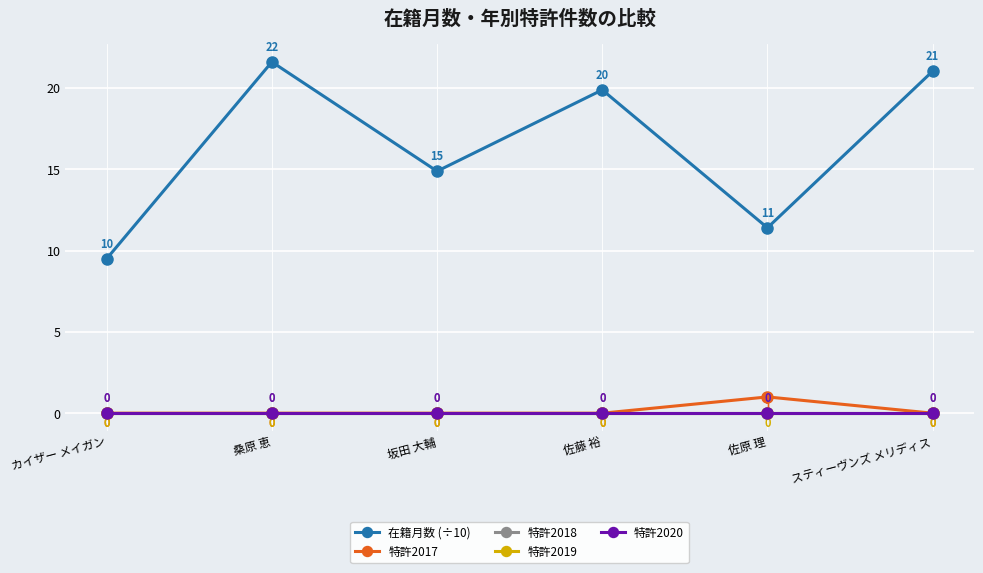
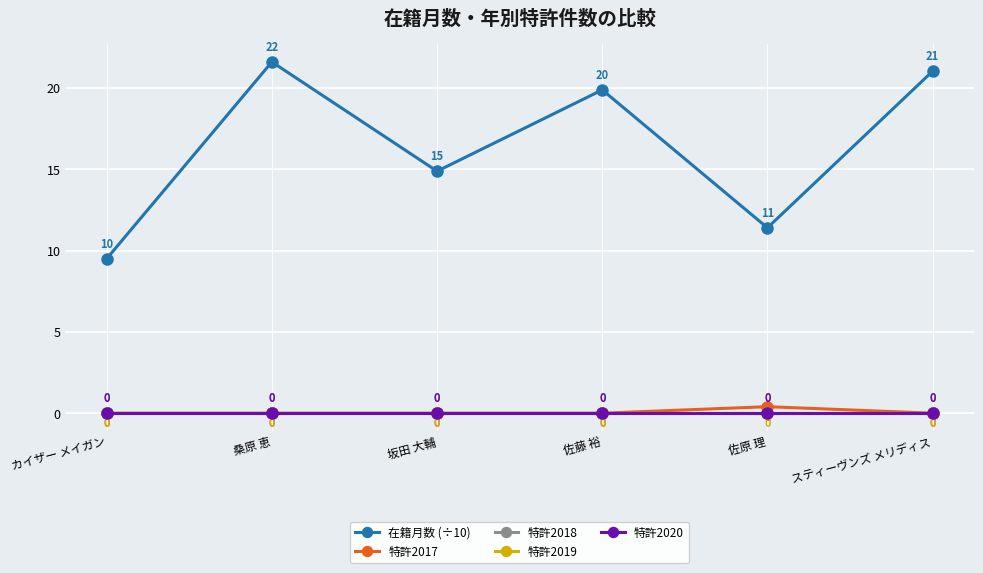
  {
    "在籍月数 (÷10)": {
      "カイザー メイガン": 10,
      "桑原 恵": 22,
      "坂田 大輔": 15,
      "佐藤 裕": 20,
      "佐原 理": 11,
      "スティーヴンズ メリディス": 21
    },
    "特許2017": {
-     "佐原 理": 1
+     "佐原 理": 0
    },
    "特許2020": {
      "佐原 理": 0
    }
  }
